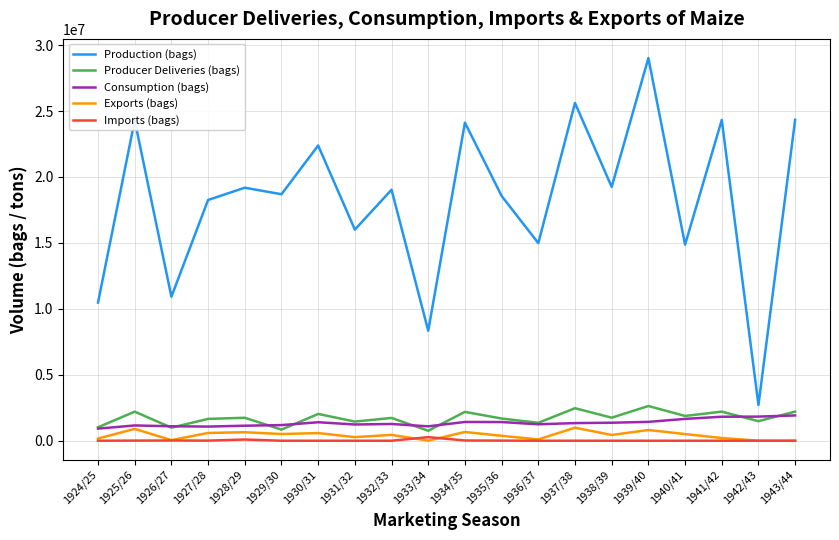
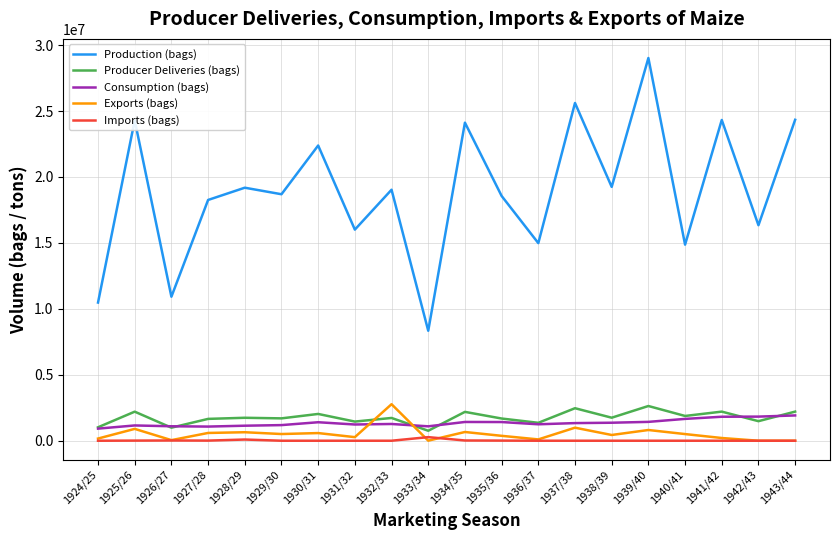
  {
    "Production (bags)": {
      "1924/25": 10500000,
      "1926/27": 10900000,
      "1927/28": 18300000,
      "1928/29": 19200000,
      "1929/30": 18700000,
      "1930/31": 22400000,
      "1931/32": 16000000,
      "1932/33": 19000000,
      "1933/34": 8300000,
      "1934/35": 24100000,
      "1935/36": 18600000,
      "1936/37": 15000000,
      "1937/38": 25600000,
      "1938/39": 19200000,
      "1939/40": 29000000,
      "1940/41": 14900000,
      "1941/42": 24300000,
-     "1942/43": 2700000,
+     "1942/43": 16300000,
      "1943/44": 24300000
    },
    "Producer Deliveries (bags)": {
      "1925/26": 2200000,
      "1927/28": 1700000,
      "1928/29": 1700000,
-     "1929/30": 800000,
+     "1929/30": 1700000,
      "1930/31": 2000000,
      "1931/32": 1500000,
      "1932/33": 1700000,
      "1933/34": 800000,
      "1934/35": 2200000,
      "1935/36": 1700000,
      "1937/38": 2500000,
      "1938/39": 1700000,
      "1939/40": 2600000,
      "1940/41": 1900000,
      "1941/42": 2200000,
      "1942/43": 1500000,
      "1943/44": 2200000
    },
    "Consumption (bags)": {
      "1925/26": 1200000,
      "1927/28": 1100000,
      "1928/29": 1100000,
      "1929/30": 1200000,
      "1930/31": 1400000,
      "1931/32": 1200000,
      "1932/33": 1300000,
      "1933/34": 1100000,
      "1934/35": 1400000,
      "1935/36": 1400000,
      "1937/38": 1300000,
      "1938/39": 1400000,
      "1939/40": 1400000,
      "1940/41": 1700000,
      "1941/42": 1800000,
      "1942/43": 1800000,
      "1943/44": 1900000
    },
    "Exports (bags)": {
      "1925/26": 900000,
      "1927/28": 600000,
      "1928/29": 600000,
      "1929/30": 500000,
      "1930/31": 600000,
      "1931/32": 300000,
-     "1932/33": 400000,
+     "1932/33": 2800000,
      "1933/34": 0,
      "1934/35": 700000,
      "1935/36": 400000,
      "1937/38": 1000000,
      "1938/39": 400000,
      "1939/40": 800000,
      "1940/41": 500000,
      "1941/42": 200000
    },
    "Imports (bags)": {
      "1925/26": 0,
      "1927/28": 0,
      "1928/29": 100000,
      "1929/30": 0,
      "1930/31": 0,
      "1931/32": 0,
      "1932/33": 0,
      "1933/34": 300000,
      "1934/35": 0,
      "1935/36": 0,
      "1937/38": 0,
      "1938/39": 0,
      "1939/40": 0,
      "1940/41": 0,
      "1941/42": 0
    }
  }
